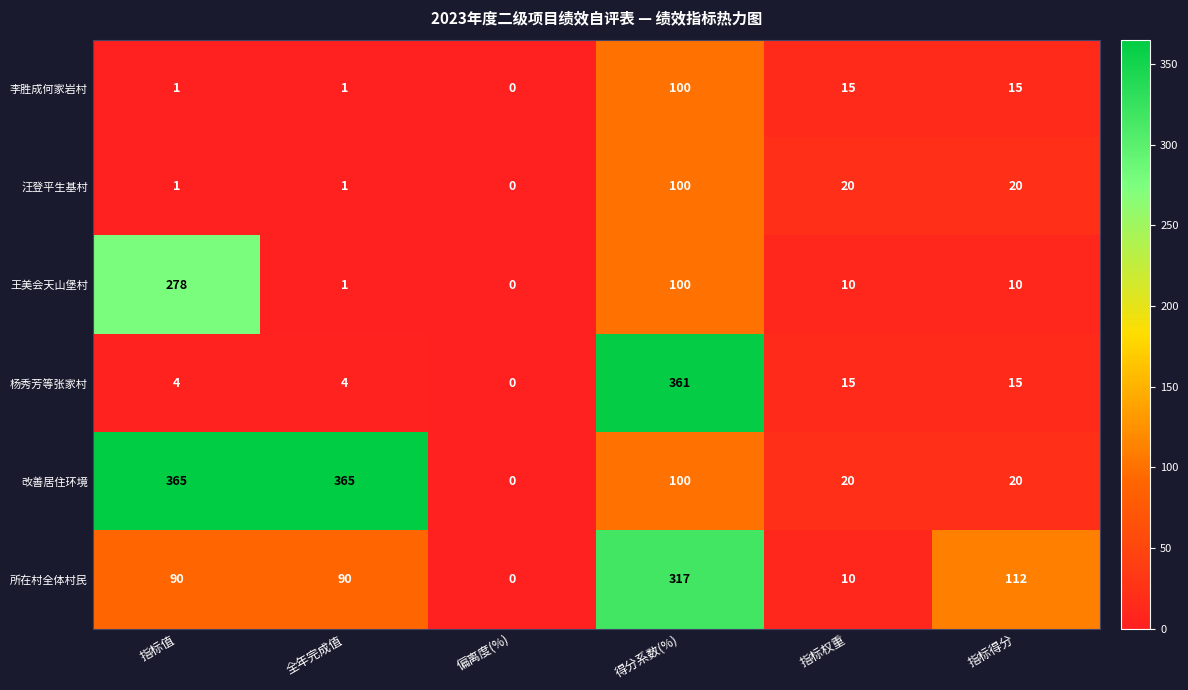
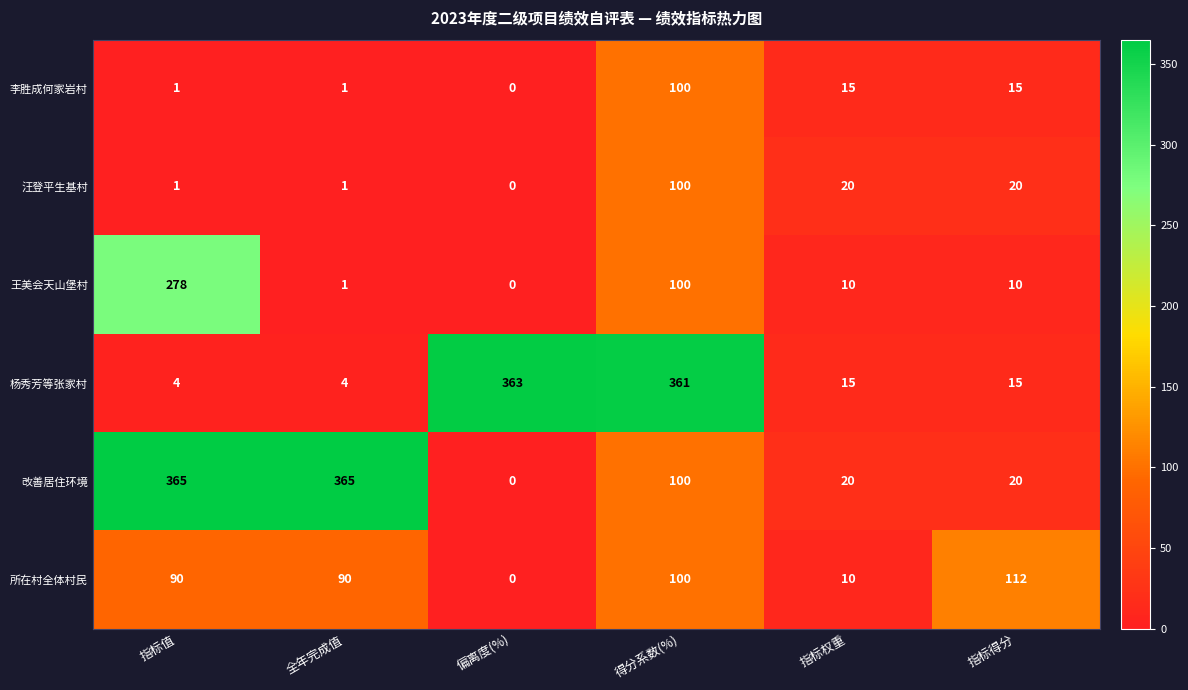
  {
    "李胜成何家岩村": {
      "指标值": 1,
      "全年完成值": 1,
      "偏离度(%)": 0,
      "得分系数(%)": 100,
      "指标权重": 15,
      "指标得分": 15
    },
    "汪登平生基村": {
      "指标值": 1,
      "全年完成值": 1,
      "偏离度(%)": 0,
      "得分系数(%)": 100,
      "指标权重": 20,
      "指标得分": 20
    },
    "王美会天山堡村": {
      "指标值": 278,
      "全年完成值": 1,
      "偏离度(%)": 0,
      "得分系数(%)": 100,
      "指标权重": 10,
      "指标得分": 10
    },
    "杨秀芳等张家村": {
      "指标值": 4,
      "全年完成值": 4,
-     "偏离度(%)": 0,
+     "偏离度(%)": 363,
      "得分系数(%)": 361,
      "指标权重": 15,
      "指标得分": 15
    },
    "改善居住环境": {
      "指标值": 365,
      "全年完成值": 365,
      "偏离度(%)": 0,
      "得分系数(%)": 100,
      "指标权重": 20,
      "指标得分": 20
    },
    "所在村全体村民": {
      "指标值": 90,
      "全年完成值": 90,
      "偏离度(%)": 0,
-     "得分系数(%)": 317,
+     "得分系数(%)": 100,
      "指标权重": 10,
      "指标得分": 112
    }
  }
